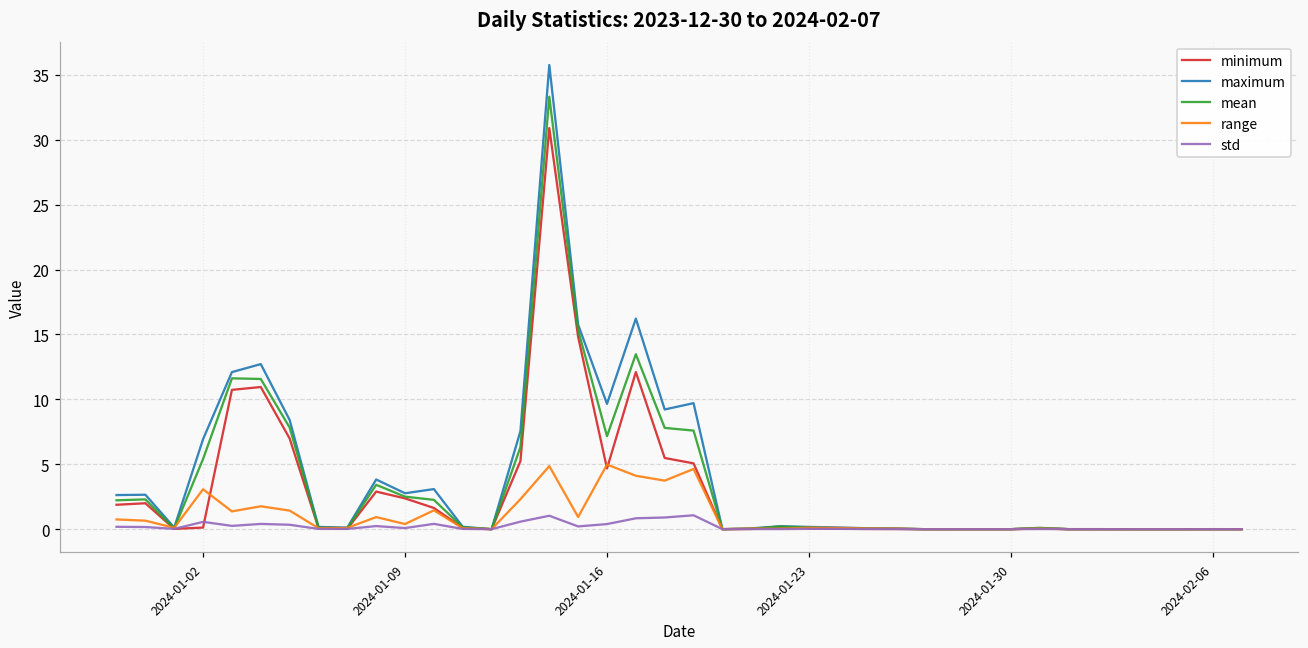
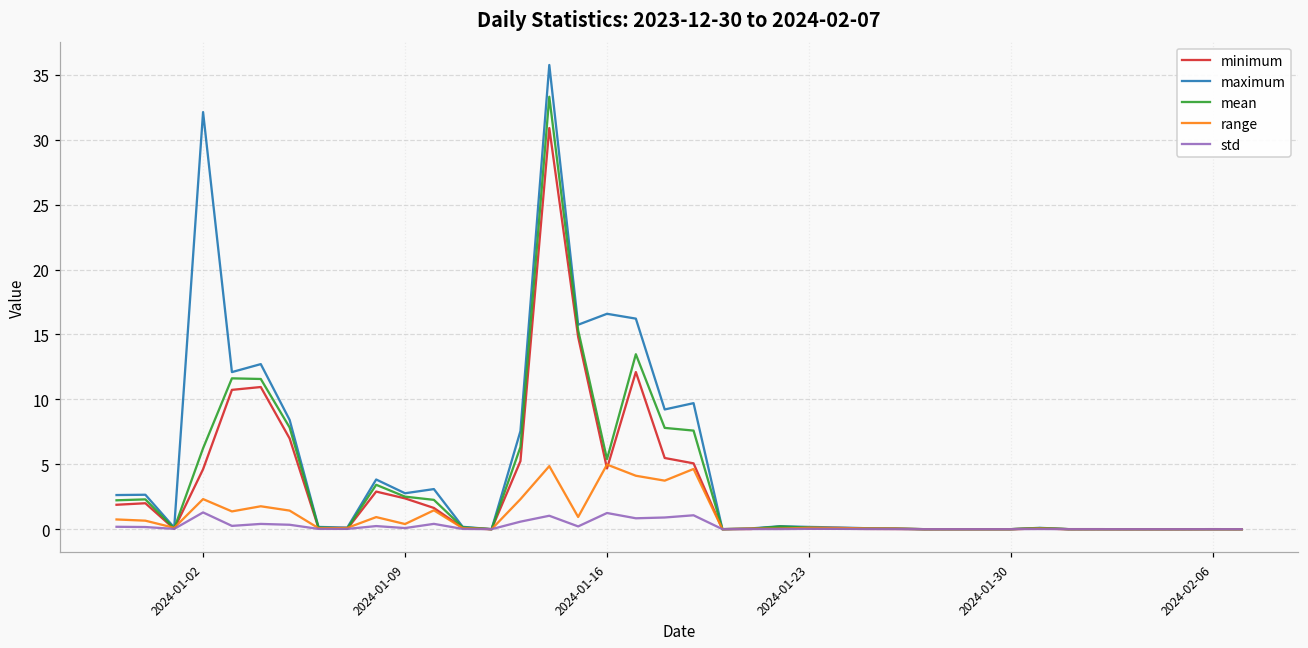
  {
    "minimum": {
-     "2024-01-02": 0.1,
+     "2024-01-02": 4.6,
      "2024-01-16": 4.7
    },
    "maximum": {
-     "2024-01-02": 6.9,
+     "2024-01-02": 32.1,
      "2024-01-09": 2.8,
-     "2024-01-16": 9.7
+     "2024-01-16": 16.6
    },
    "mean": {
-     "2024-01-02": 5.4,
-     "2024-01-16": 7.2
+     "2024-01-02": 6.2,
+     "2024-01-16": 5.4
    },
    "range": {
-     "2024-01-02": 3.1,
+     "2024-01-02": 2.3,
      "2024-01-09": 0.4,
      "2024-01-16": 5.0
    },
    "std": {
-     "2024-01-02": 0.6,
+     "2024-01-02": 1.3,
      "2024-01-09": 0.1,
-     "2024-01-16": 0.4
+     "2024-01-16": 1.2
    }
  }
